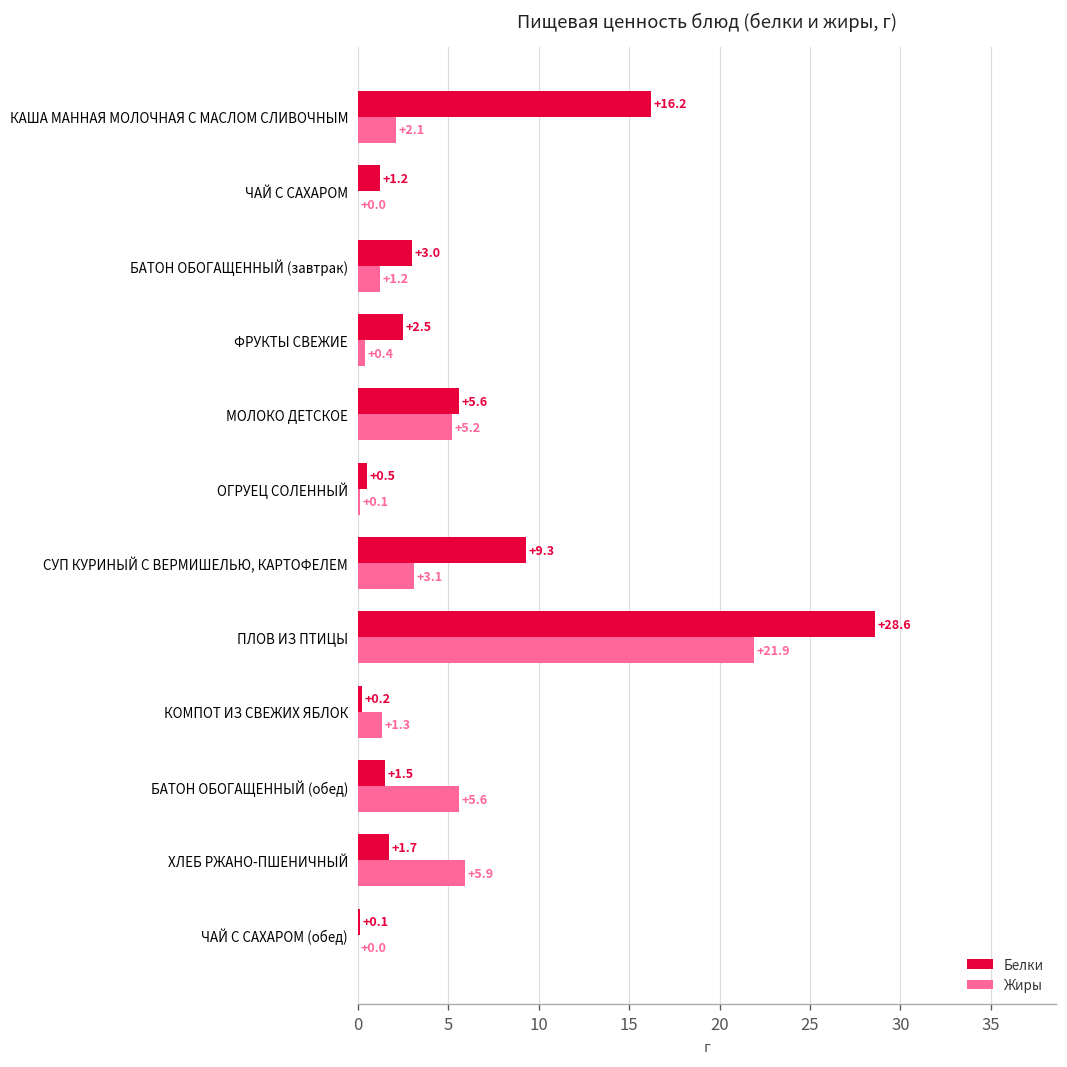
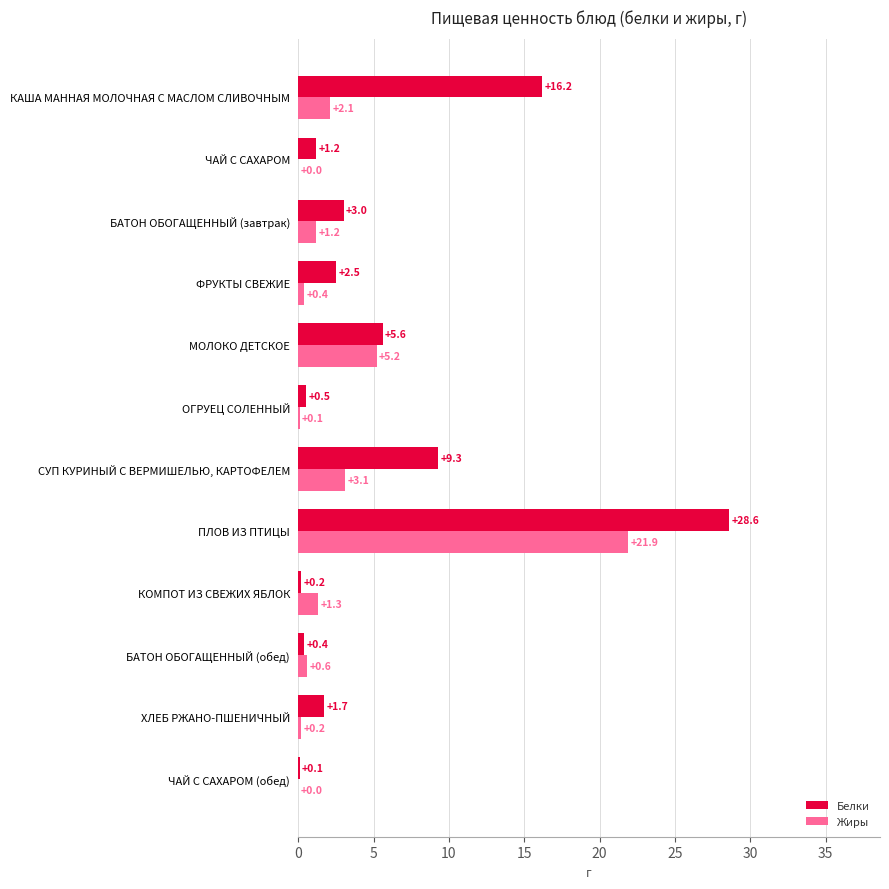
  {
    "Белки": {
      "КАША МАННАЯ МОЛОЧНАЯ С МАСЛОМ СЛИВОЧНЫМ": "+16.2",
      "ЧАЙ С САХАРОМ": "+1.2",
      "БАТОН ОБОГАЩЕННЫЙ (завтрак)": "+3.0",
      "ФРУКТЫ СВЕЖИЕ": "+2.5",
      "МОЛОКО ДЕТСКОЕ": "+5.6",
      "ОГРУЕЦ СОЛЕННЫЙ": "+0.5",
      "СУП КУРИНЫЙ С ВЕРМИШЕЛЬЮ, КАРТОФЕЛЕМ": "+9.3",
      "ПЛОВ ИЗ ПТИЦЫ": "+28.6",
      "КОМПОТ ИЗ СВЕЖИХ ЯБЛОК": "+0.2",
-     "БАТОН ОБОГАЩЕННЫЙ (обед)": "+1.5",
+     "БАТОН ОБОГАЩЕННЫЙ (обед)": "+0.4",
      "ХЛЕБ РЖАНО-ПШЕНИЧНЫЙ": "+1.7",
      "ЧАЙ С САХАРОМ (обед)": "+0.1"
    },
    "Жиры": {
      "КАША МАННАЯ МОЛОЧНАЯ С МАСЛОМ СЛИВОЧНЫМ": "+2.1",
      "ЧАЙ С САХАРОМ": "+0.0",
      "БАТОН ОБОГАЩЕННЫЙ (завтрак)": "+1.2",
      "ФРУКТЫ СВЕЖИЕ": "+0.4",
      "МОЛОКО ДЕТСКОЕ": "+5.2",
      "ОГРУЕЦ СОЛЕННЫЙ": "+0.1",
      "СУП КУРИНЫЙ С ВЕРМИШЕЛЬЮ, КАРТОФЕЛЕМ": "+3.1",
      "ПЛОВ ИЗ ПТИЦЫ": "+21.9",
      "КОМПОТ ИЗ СВЕЖИХ ЯБЛОК": "+1.3",
-     "БАТОН ОБОГАЩЕННЫЙ (обед)": "+5.6",
-     "ХЛЕБ РЖАНО-ПШЕНИЧНЫЙ": "+5.9",
+     "БАТОН ОБОГАЩЕННЫЙ (обед)": "+0.6",
+     "ХЛЕБ РЖАНО-ПШЕНИЧНЫЙ": "+0.2",
      "ЧАЙ С САХАРОМ (обед)": "+0.0"
    }
  }
